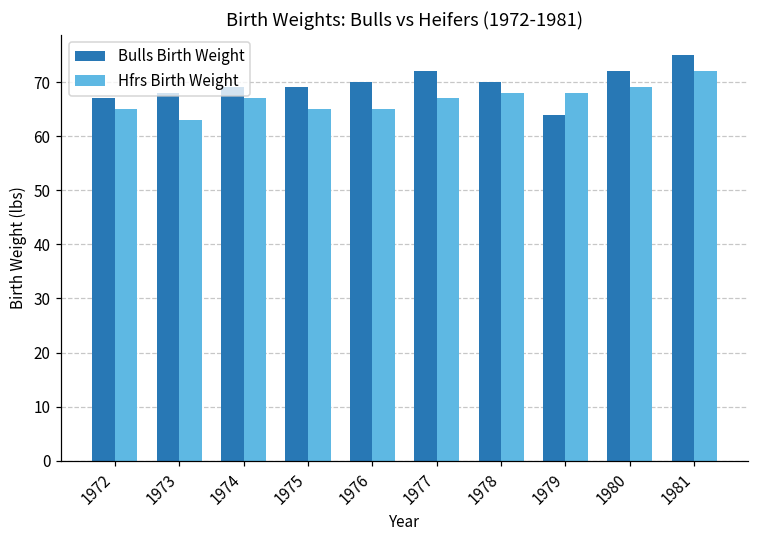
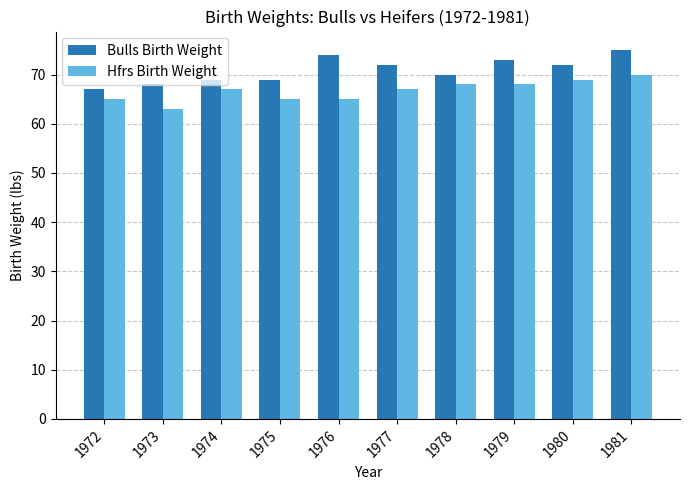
  {
    "Bulls Birth Weight": {
      "1972": 67,
      "1975": 69,
-     "1976": 70,
+     "1976": 74,
      "1977": 72,
      "1978": 70,
-     "1979": 64,
+     "1979": 73,
      "1980": 72,
      "1981": 75
    },
    "Hfrs Birth Weight": {
      "1972": 65,
      "1973": 63,
      "1974": 67,
      "1975": 65,
      "1976": 65,
      "1977": 67,
      "1978": 68,
      "1979": 68,
      "1980": 69,
-     "1981": 72
+     "1981": 70
    }
  }
